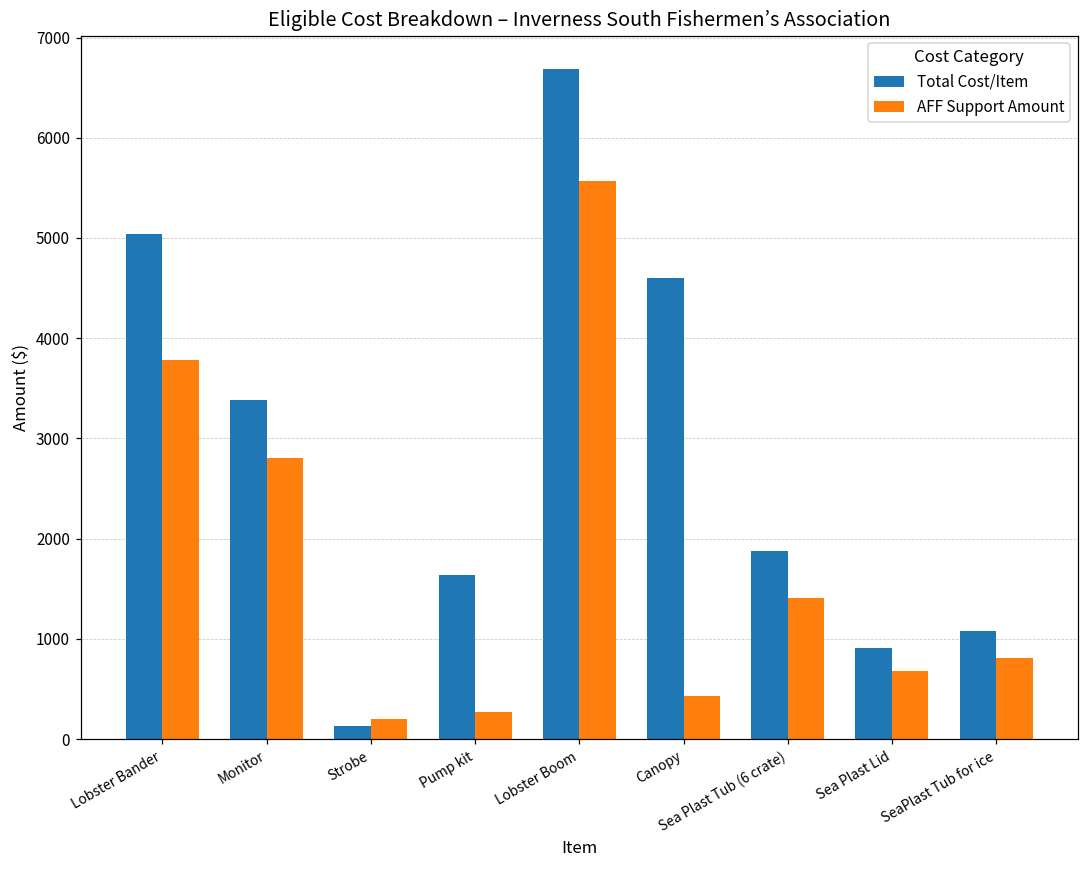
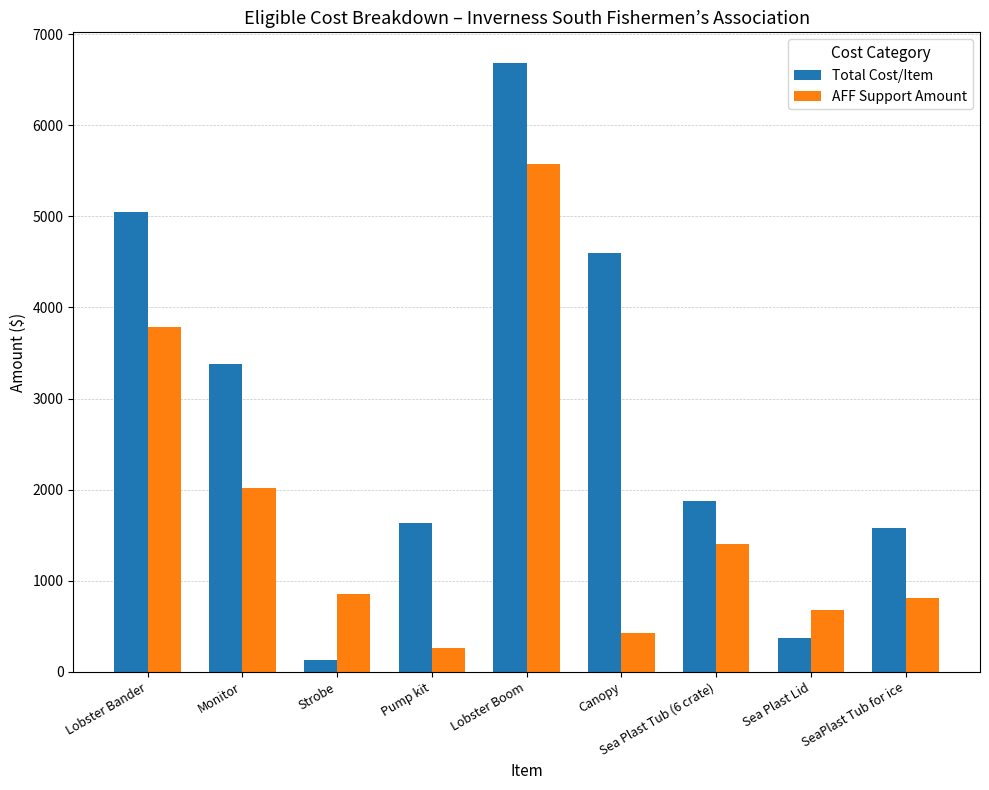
  {
    "Total Cost/Item": {
      "Lobster Bander": 5000,
      "Monitor": 3400,
      "Strobe": 100,
      "Pump kit": 1600,
      "Lobster Boom": 6700,
      "Canopy": 4600,
      "Sea Plast Tub (6 crate)": 1900,
-     "Sea Plast Lid": 900,
-     "SeaPlast Tub for ice": 1100
+     "Sea Plast Lid": 400,
+     "SeaPlast Tub for ice": 1600
    },
    "AFF Support Amount": {
      "Lobster Bander": 3800,
-     "Monitor": 2800,
-     "Strobe": 200,
+     "Monitor": 2000,
+     "Strobe": 900,
      "Pump kit": 300,
      "Lobster Boom": 5600,
      "Canopy": 400,
      "Sea Plast Tub (6 crate)": 1400,
      "Sea Plast Lid": 700,
      "SeaPlast Tub for ice": 800
    }
  }
